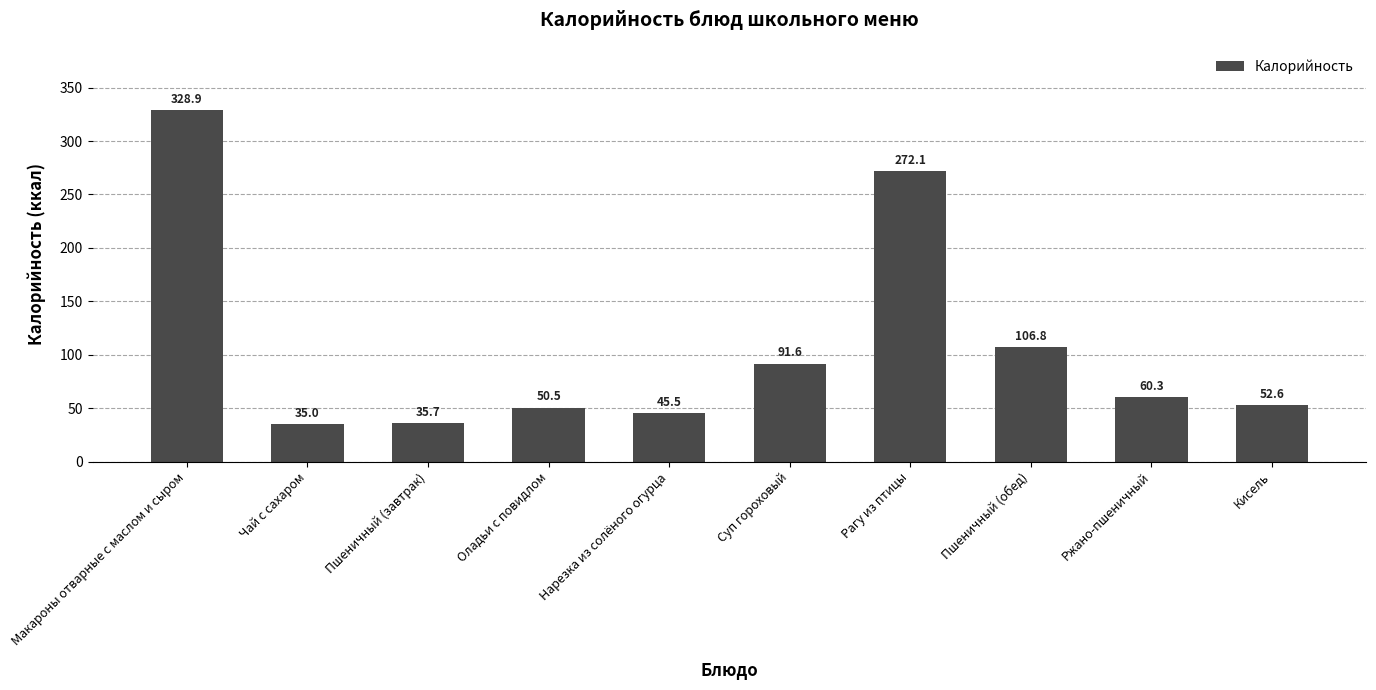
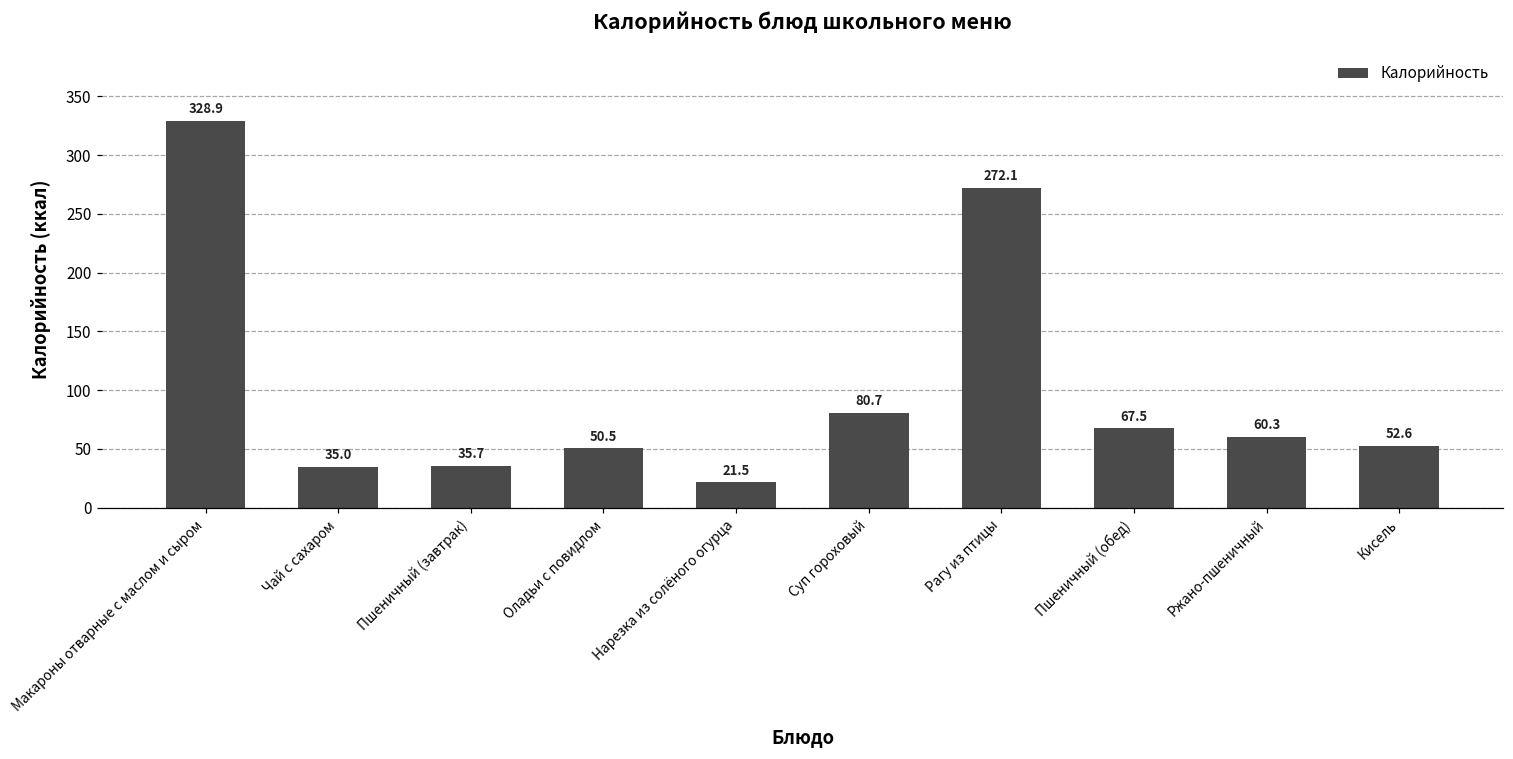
  {
    "Макароны отварные с маслом и сыром": 328.9,
    "Чай с сахаром": 35.0,
    "Пшеничный (завтрак)": 35.7,
    "Оладьи с повидлом": 50.5,
-   "Нарезка из солёного огурца": 45.5,
-   "Суп гороховый": 91.6,
+   "Нарезка из солёного огурца": 21.5,
+   "Суп гороховый": 80.7,
    "Рагу из птицы": 272.1,
-   "Пшеничный (обед)": 106.8,
+   "Пшеничный (обед)": 67.5,
    "Ржано-пшеничный": 60.3,
    "Кисель": 52.6
  }
